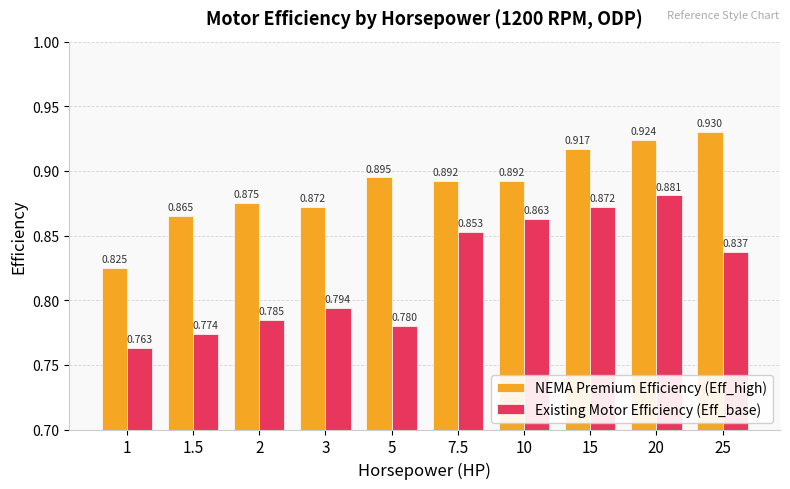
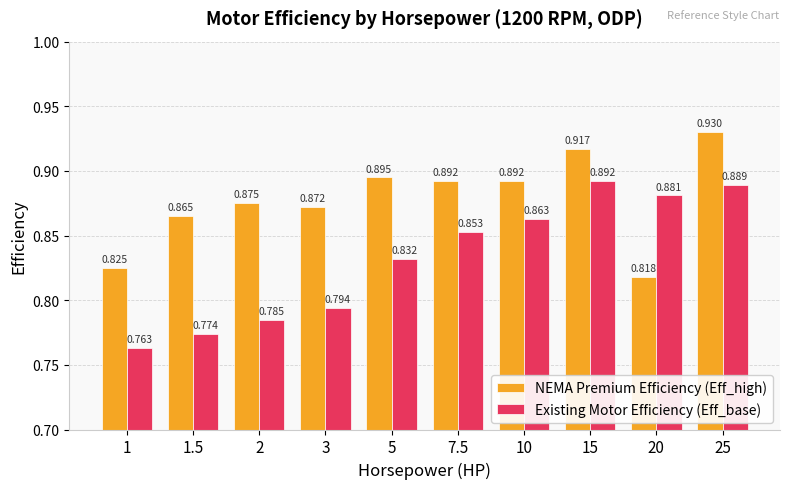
  {
    "NEMA Premium Efficiency (Eff_high)": {
      "1": 0.825,
      "1.5": 0.865,
      "2": 0.875,
      "3": 0.872,
      "5": 0.895,
      "7.5": 0.892,
      "10": 0.892,
      "15": 0.917,
-     "20": 0.924,
+     "20": 0.818,
      "25": 0.930
    },
    "Existing Motor Efficiency (Eff_base)": {
      "1": 0.763,
      "1.5": 0.774,
      "2": 0.785,
      "3": 0.794,
-     "5": 0.780,
+     "5": 0.832,
      "7.5": 0.853,
      "10": 0.863,
-     "15": 0.872,
+     "15": 0.892,
      "20": 0.881,
-     "25": 0.837
+     "25": 0.889
    }
  }
